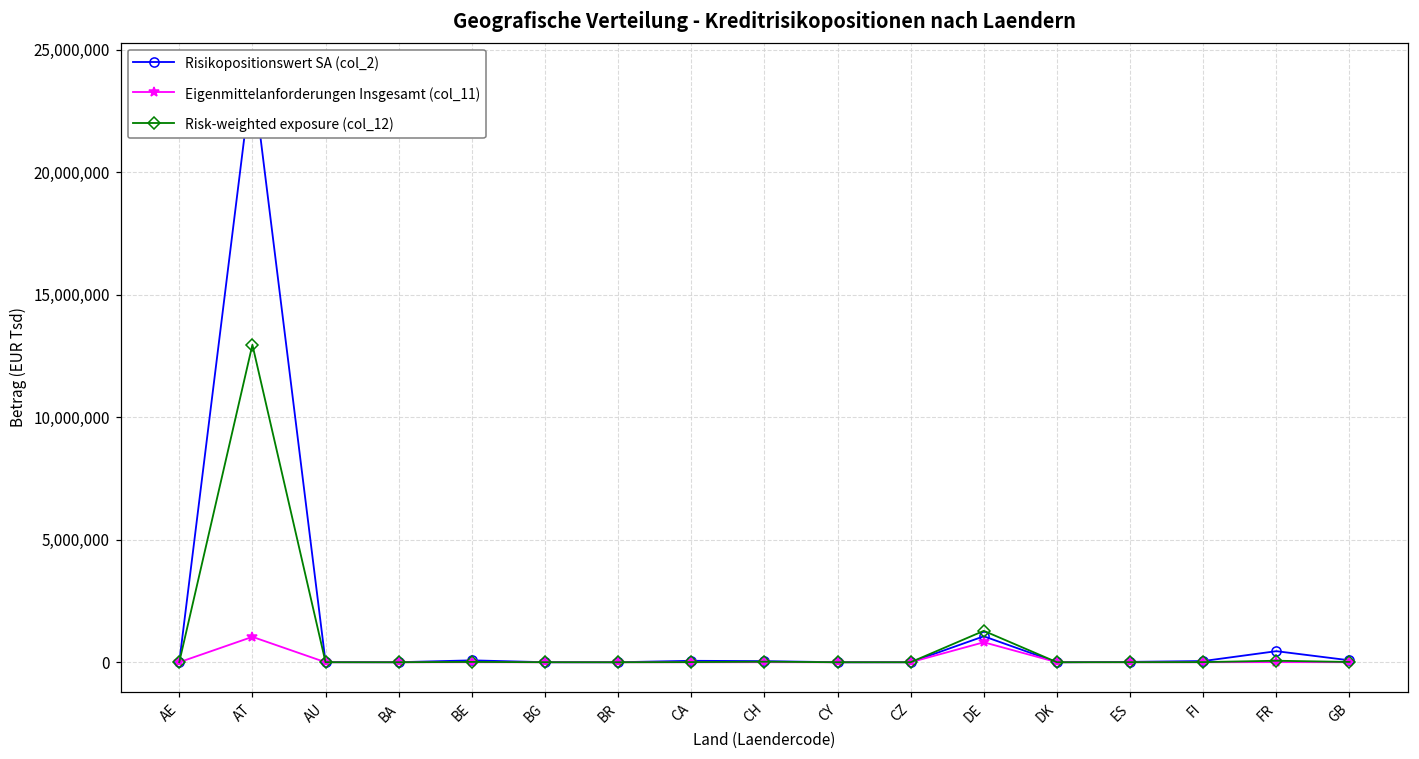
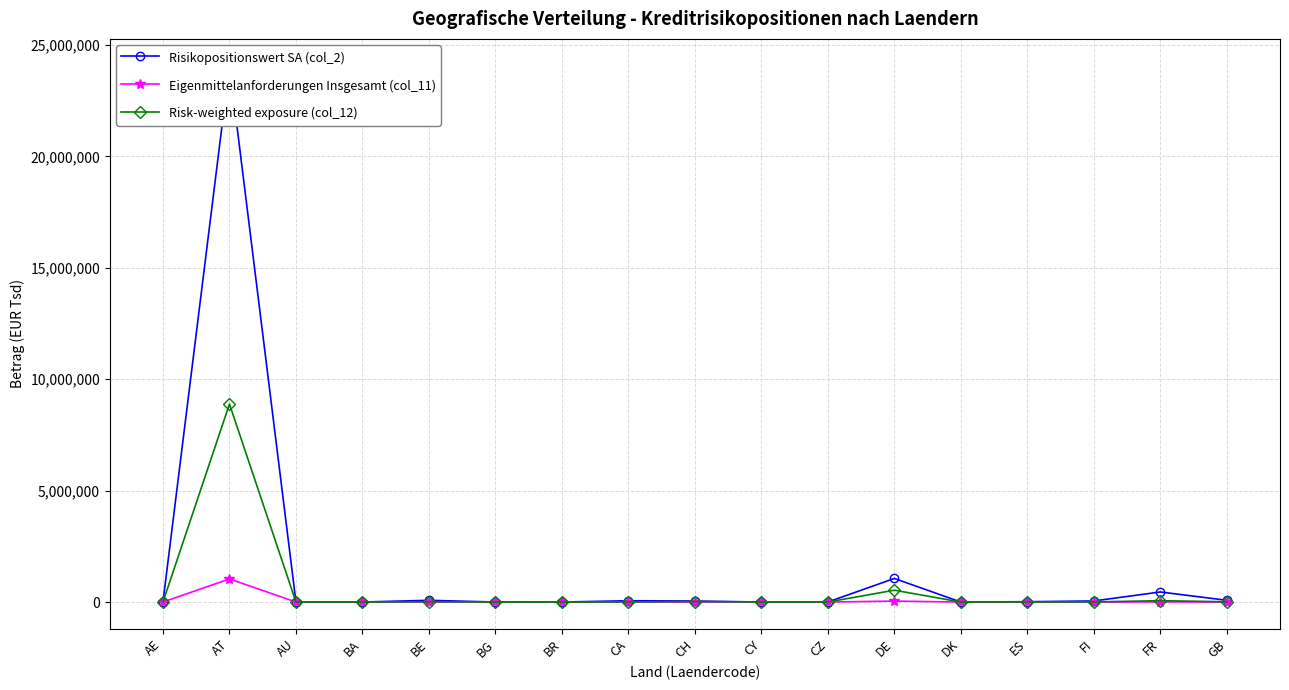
  {
    "Risikopositionswert SA (col_2)": {
      "DE": "1,100,000",
      "FR": "500,000"
    },
    "Eigenmittelanforderungen Insgesamt (col_11)": {
      "AT": "1,000,000",
-     "DE": "800,000"
+     "DE": "0"
    },
    "Risk-weighted exposure (col_12)": {
-     "AT": "13,000,000",
-     "DE": "1,300,000"
+     "AT": "8,900,000",
+     "DE": "500,000"
    }
  }
